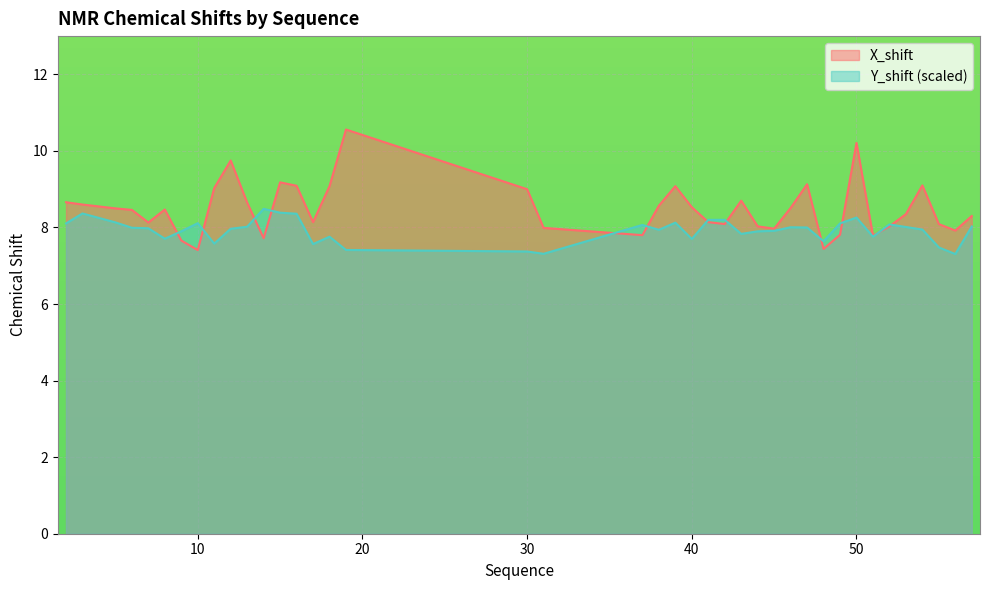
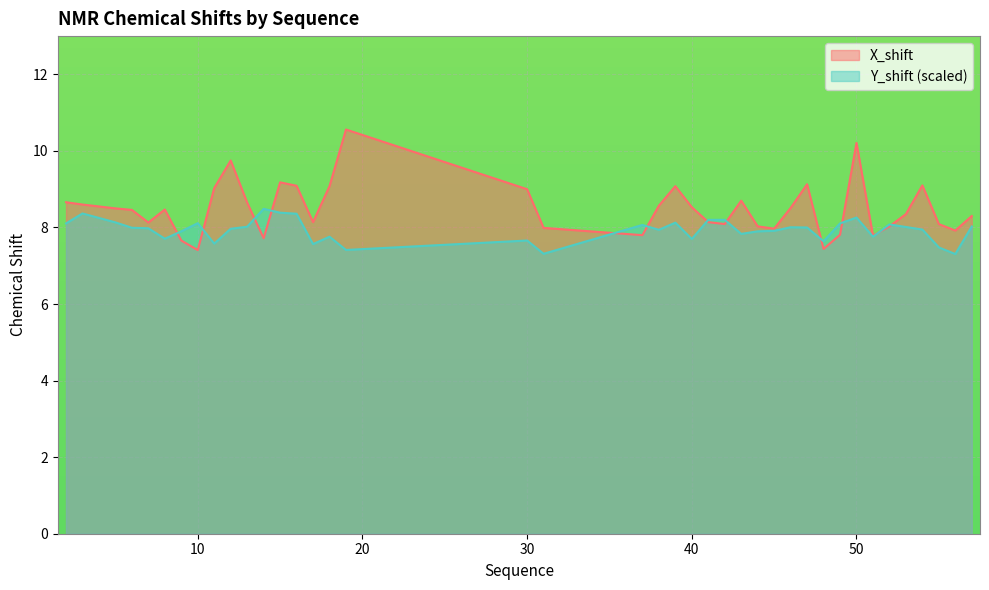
  {
    "X_shift": {
      "10": 7.4,
      "30": 9.0,
      "40": 8.5,
      "50": 10.2
    },
    "Y_shift (scaled)": {
      "10": 8.1,
-     "30": 7.4,
+     "30": 7.7,
      "40": 7.7,
      "50": 8.3
    }
  }
